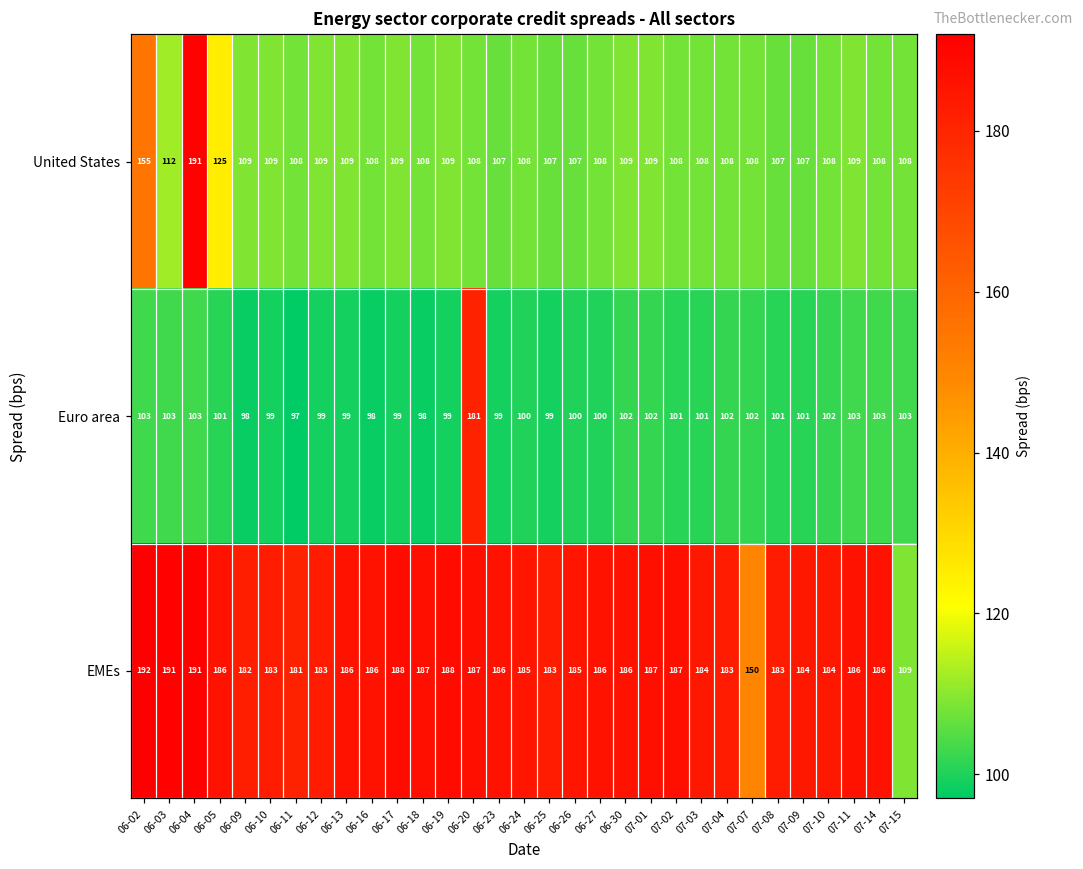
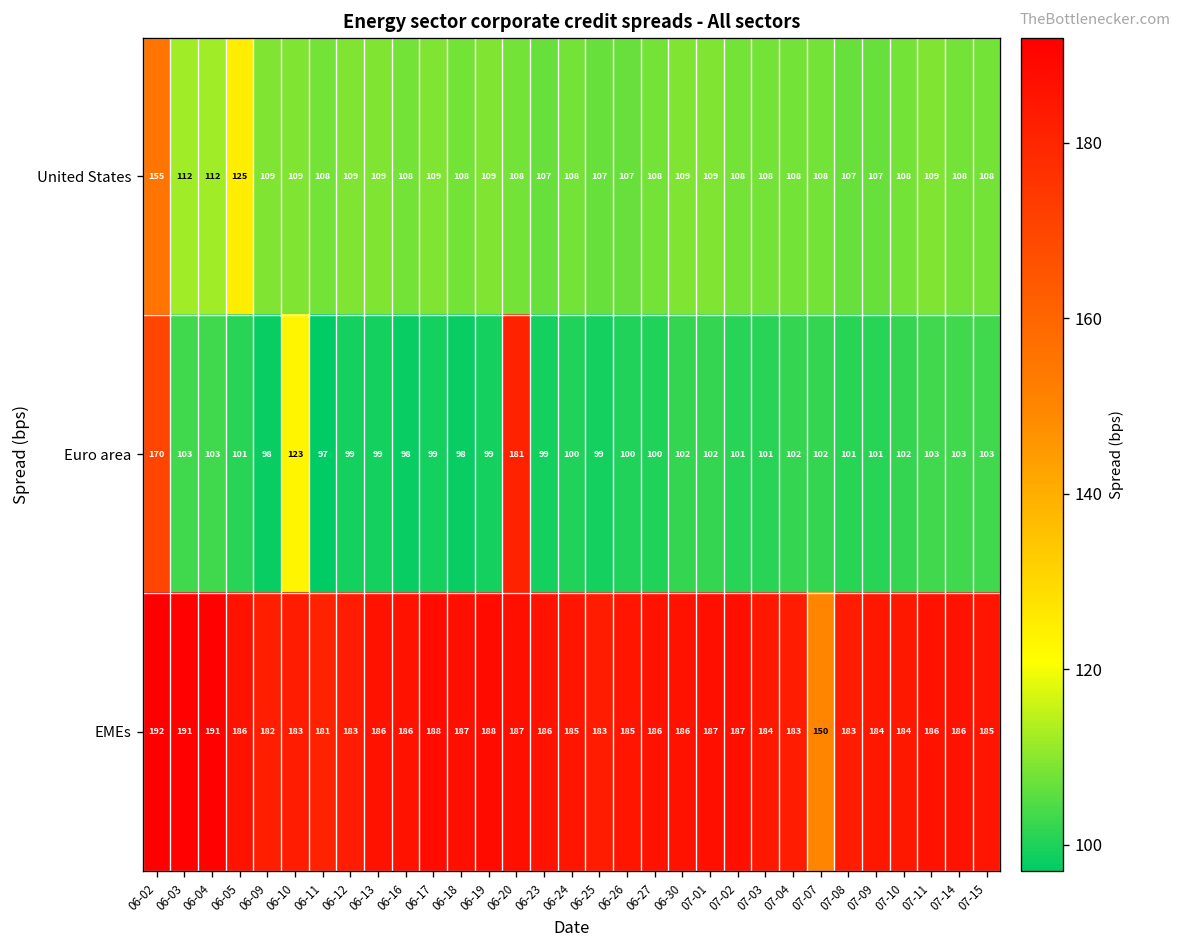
  {
    "United States": {
      "06-02": 155,
      "06-03": 112,
-     "06-04": 191,
+     "06-04": 112,
      "06-05": 125,
      "06-09": 109,
      "06-10": 109,
      "06-11": 108,
      "06-12": 109,
      "06-13": 109,
      "06-16": 108,
      "06-17": 109,
      "06-18": 108,
      "06-19": 109,
      "06-20": 108,
      "06-23": 107,
      "06-24": 108,
      "06-25": 107,
      "06-26": 107,
      "06-27": 108,
      "06-30": 109,
      "07-01": 109,
      "07-02": 108,
      "07-03": 108,
      "07-04": 108,
      "07-07": 108,
      "07-08": 107,
      "07-09": 107,
      "07-10": 108,
      "07-11": 109,
      "07-14": 108,
      "07-15": 108
    },
    "Euro area": {
-     "06-02": 103,
+     "06-02": 170,
      "06-03": 103,
      "06-04": 103,
      "06-05": 101,
      "06-09": 98,
-     "06-10": 99,
+     "06-10": 123,
      "06-11": 97,
      "06-12": 99,
      "06-13": 99,
      "06-16": 98,
      "06-17": 99,
      "06-18": 98,
      "06-19": 99,
      "06-20": 181,
      "06-23": 99,
      "06-24": 100,
      "06-25": 99,
      "06-26": 100,
      "06-27": 100,
      "06-30": 102,
      "07-01": 102,
      "07-02": 101,
      "07-03": 101,
      "07-04": 102,
      "07-07": 102,
      "07-08": 101,
      "07-09": 101,
      "07-10": 102,
      "07-11": 103,
      "07-14": 103,
      "07-15": 103
    },
    "EMEs": {
      "06-02": 192,
      "06-03": 191,
      "06-04": 191,
      "06-05": 186,
      "06-09": 182,
      "06-10": 183,
      "06-11": 181,
      "06-12": 183,
      "06-13": 186,
      "06-16": 186,
      "06-17": 188,
      "06-18": 187,
      "06-19": 188,
      "06-20": 187,
      "06-23": 186,
      "06-24": 185,
      "06-25": 183,
      "06-26": 185,
      "06-27": 186,
      "06-30": 186,
      "07-01": 187,
      "07-02": 187,
      "07-03": 184,
      "07-04": 183,
      "07-07": 150,
      "07-08": 183,
      "07-09": 184,
      "07-10": 184,
      "07-11": 186,
      "07-14": 186,
-     "07-15": 109
+     "07-15": 185
    }
  }
